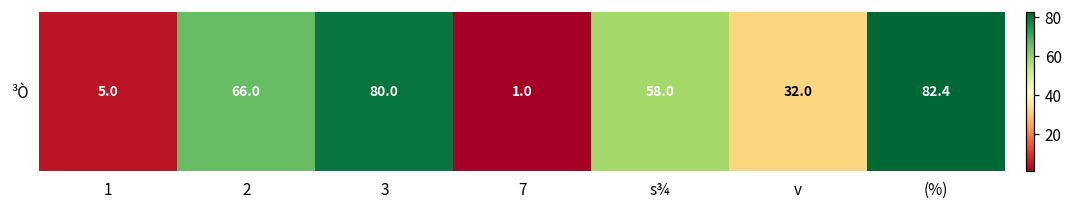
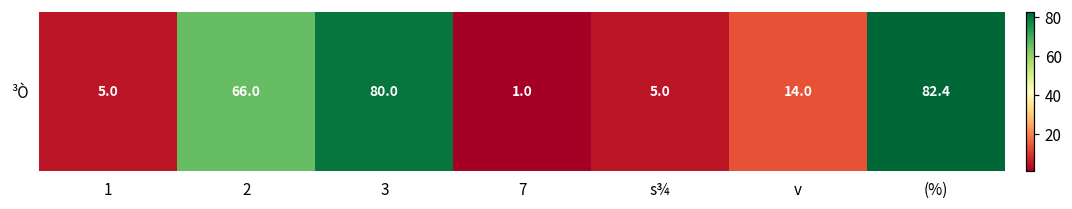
  {
    "³Ò": {
      "1": 5.0,
      "2": 66.0,
      "3": 80.0,
      "7": 1.0,
-     "s¾": 58.0,
-     "v": 32.0,
+     "s¾": 5.0,
+     "v": 14.0,
      "(%)": 82.4
    }
  }
